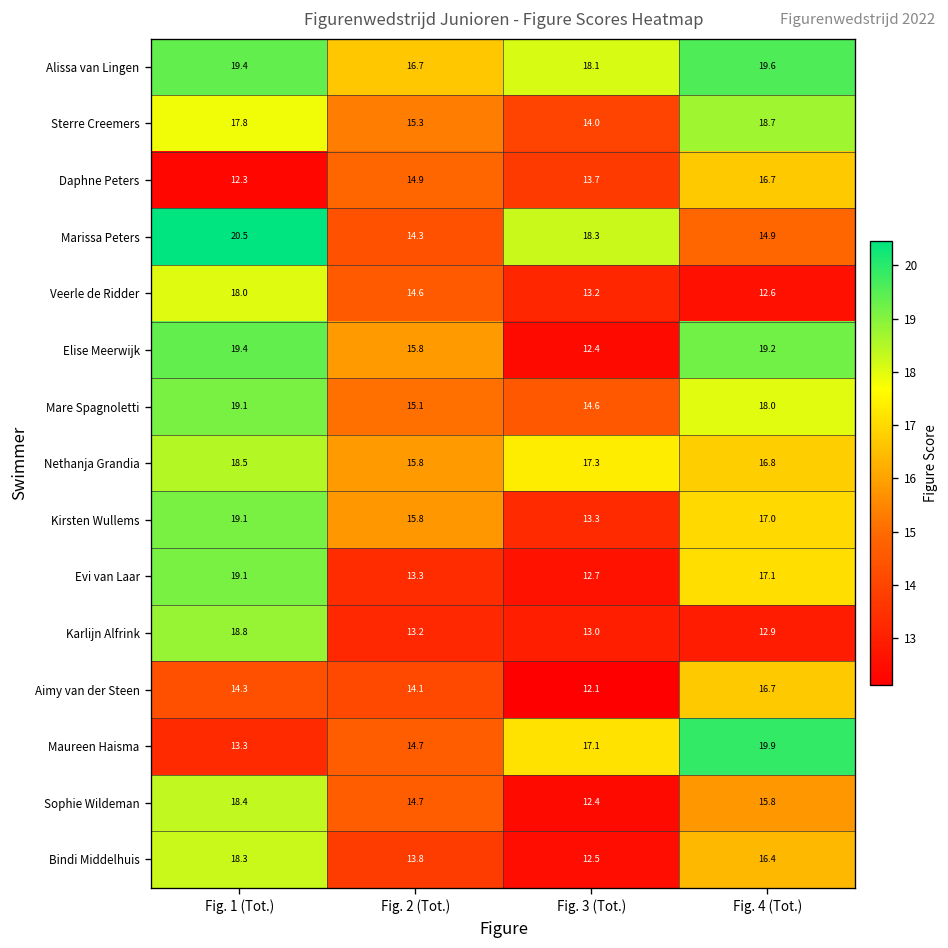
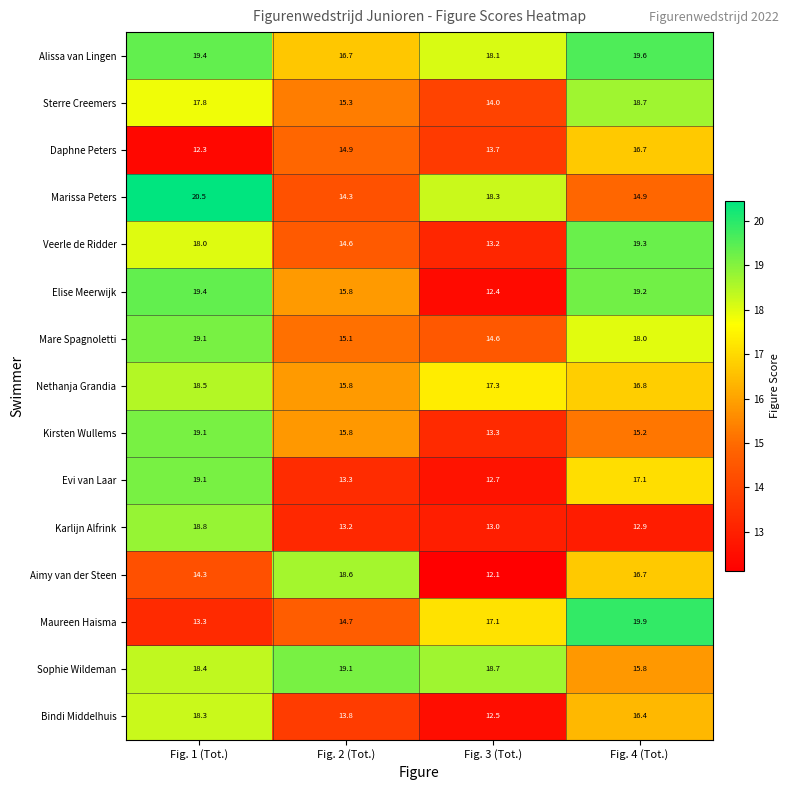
  {
    "Alissa van Lingen": {
      "Fig. 1 (Tot.)": 19.4,
      "Fig. 2 (Tot.)": 16.7,
      "Fig. 3 (Tot.)": 18.1,
      "Fig. 4 (Tot.)": 19.6
    },
    "Sterre Creemers": {
      "Fig. 1 (Tot.)": 17.8,
      "Fig. 2 (Tot.)": 15.3,
      "Fig. 3 (Tot.)": 14.0,
      "Fig. 4 (Tot.)": 18.7
    },
    "Daphne Peters": {
      "Fig. 1 (Tot.)": 12.3,
      "Fig. 2 (Tot.)": 14.9,
      "Fig. 3 (Tot.)": 13.7,
      "Fig. 4 (Tot.)": 16.7
    },
    "Marissa Peters": {
      "Fig. 1 (Tot.)": 20.5,
      "Fig. 2 (Tot.)": 14.3,
      "Fig. 3 (Tot.)": 18.3,
      "Fig. 4 (Tot.)": 14.9
    },
    "Veerle de Ridder": {
      "Fig. 1 (Tot.)": 18.0,
      "Fig. 2 (Tot.)": 14.6,
      "Fig. 3 (Tot.)": 13.2,
-     "Fig. 4 (Tot.)": 12.6
+     "Fig. 4 (Tot.)": 19.3
    },
    "Elise Meerwijk": {
      "Fig. 1 (Tot.)": 19.4,
      "Fig. 2 (Tot.)": 15.8,
      "Fig. 3 (Tot.)": 12.4,
      "Fig. 4 (Tot.)": 19.2
    },
    "Mare Spagnoletti": {
      "Fig. 1 (Tot.)": 19.1,
      "Fig. 2 (Tot.)": 15.1,
      "Fig. 3 (Tot.)": 14.6,
      "Fig. 4 (Tot.)": 18.0
    },
    "Nethanja Grandia": {
      "Fig. 1 (Tot.)": 18.5,
      "Fig. 2 (Tot.)": 15.8,
      "Fig. 3 (Tot.)": 17.3,
      "Fig. 4 (Tot.)": 16.8
    },
    "Kirsten Wullems": {
      "Fig. 1 (Tot.)": 19.1,
      "Fig. 2 (Tot.)": 15.8,
      "Fig. 3 (Tot.)": 13.3,
-     "Fig. 4 (Tot.)": 17.0
+     "Fig. 4 (Tot.)": 15.2
    },
    "Evi van Laar": {
      "Fig. 1 (Tot.)": 19.1,
      "Fig. 2 (Tot.)": 13.3,
      "Fig. 3 (Tot.)": 12.7,
      "Fig. 4 (Tot.)": 17.1
    },
    "Karlijn Alfrink": {
      "Fig. 1 (Tot.)": 18.8,
      "Fig. 2 (Tot.)": 13.2,
      "Fig. 3 (Tot.)": 13.0,
      "Fig. 4 (Tot.)": 12.9
    },
    "Aimy van der Steen": {
      "Fig. 1 (Tot.)": 14.3,
-     "Fig. 2 (Tot.)": 14.1,
+     "Fig. 2 (Tot.)": 18.6,
      "Fig. 3 (Tot.)": 12.1,
      "Fig. 4 (Tot.)": 16.7
    },
    "Maureen Haisma": {
      "Fig. 1 (Tot.)": 13.3,
      "Fig. 2 (Tot.)": 14.7,
      "Fig. 3 (Tot.)": 17.1,
      "Fig. 4 (Tot.)": 19.9
    },
    "Sophie Wildeman": {
      "Fig. 1 (Tot.)": 18.4,
-     "Fig. 2 (Tot.)": 14.7,
-     "Fig. 3 (Tot.)": 12.4,
+     "Fig. 2 (Tot.)": 19.1,
+     "Fig. 3 (Tot.)": 18.7,
      "Fig. 4 (Tot.)": 15.8
    },
    "Bindi Middelhuis": {
      "Fig. 1 (Tot.)": 18.3,
      "Fig. 2 (Tot.)": 13.8,
      "Fig. 3 (Tot.)": 12.5,
      "Fig. 4 (Tot.)": 16.4
    }
  }
